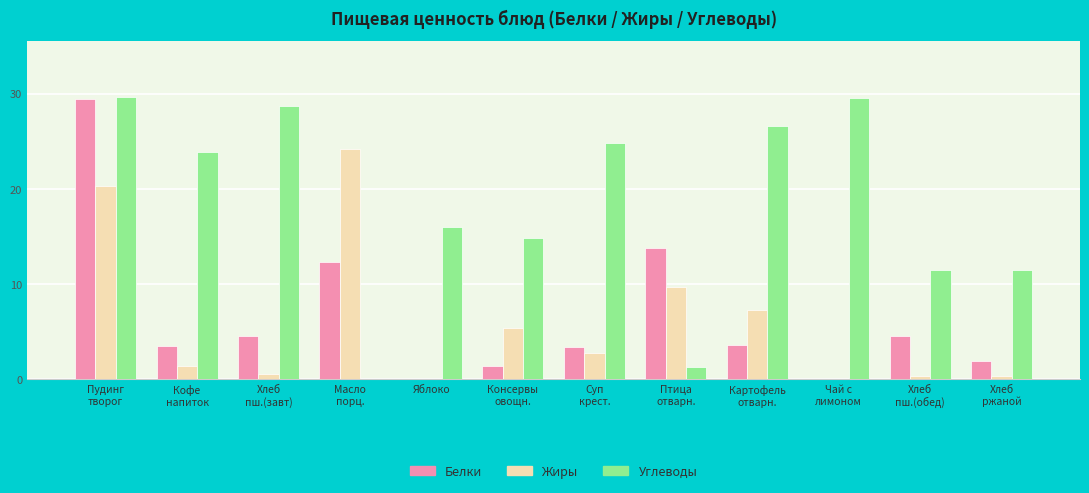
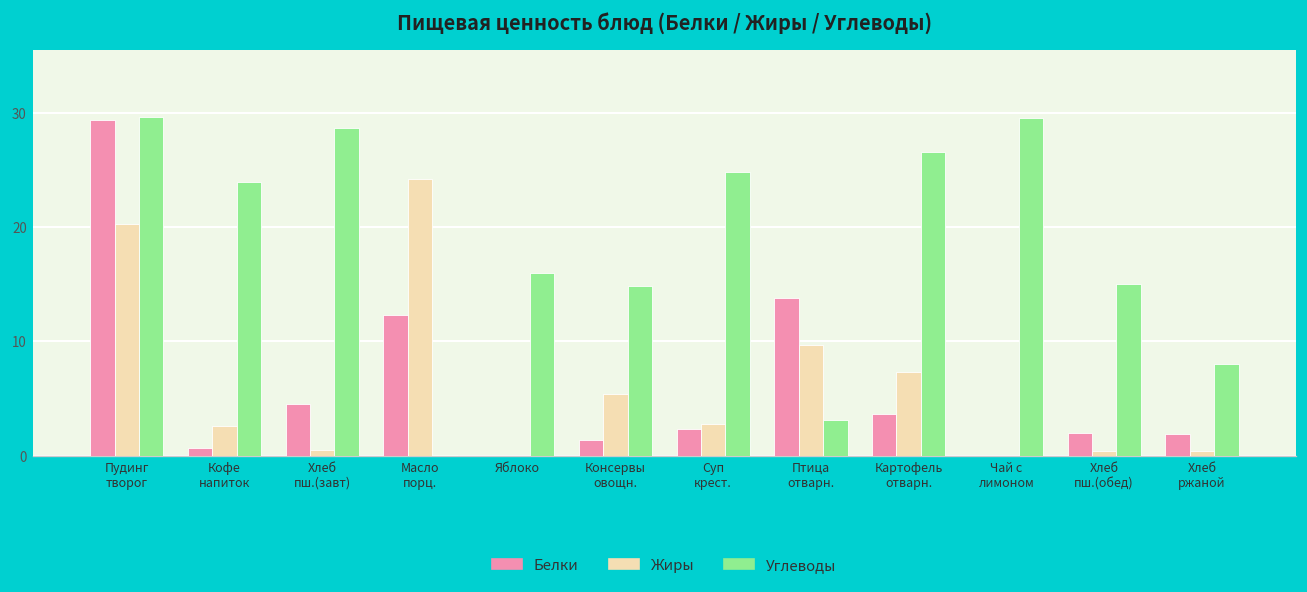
  {
    "Белки": {
      "Пудинг творог": 29,
-     "Кофе напиток": 4,
+     "Кофе напиток": 1,
      "Хлеб пш.(завт)": 5,
      "Масло порц.": 12,
      "Яблоко": 0,
      "Консервы овощн.": 1,
-     "Суп крест.": 3,
+     "Суп крест.": 2,
      "Птица отварн.": 14,
      "Картофель отварн.": 4,
      "Чай с лимоном": 0,
-     "Хлеб пш.(обед)": 5,
+     "Хлеб пш.(обед)": 2,
      "Хлеб ржаной": 2
    },
    "Жиры": {
      "Пудинг творог": 20,
-     "Кофе напиток": 1,
+     "Кофе напиток": 3,
      "Хлеб пш.(завт)": 1,
      "Масло порц.": 24,
      "Яблоко": 0,
      "Консервы овощн.": 5,
      "Суп крест.": 3,
      "Птица отварн.": 10,
      "Картофель отварн.": 7,
      "Чай с лимоном": 0,
      "Хлеб пш.(обед)": 0,
      "Хлеб ржаной": 0
    },
    "Углеводы": {
      "Пудинг творог": 30,
      "Кофе напиток": 24,
      "Хлеб пш.(завт)": 29,
      "Яблоко": 16,
      "Консервы овощн.": 15,
      "Суп крест.": 25,
-     "Птица отварн.": 1,
+     "Птица отварн.": 3,
      "Картофель отварн.": 27,
      "Чай с лимоном": 30,
-     "Хлеб пш.(обед)": 12,
-     "Хлеб ржаной": 12
+     "Хлеб пш.(обед)": 15,
+     "Хлеб ржаной": 8
    }
  }
